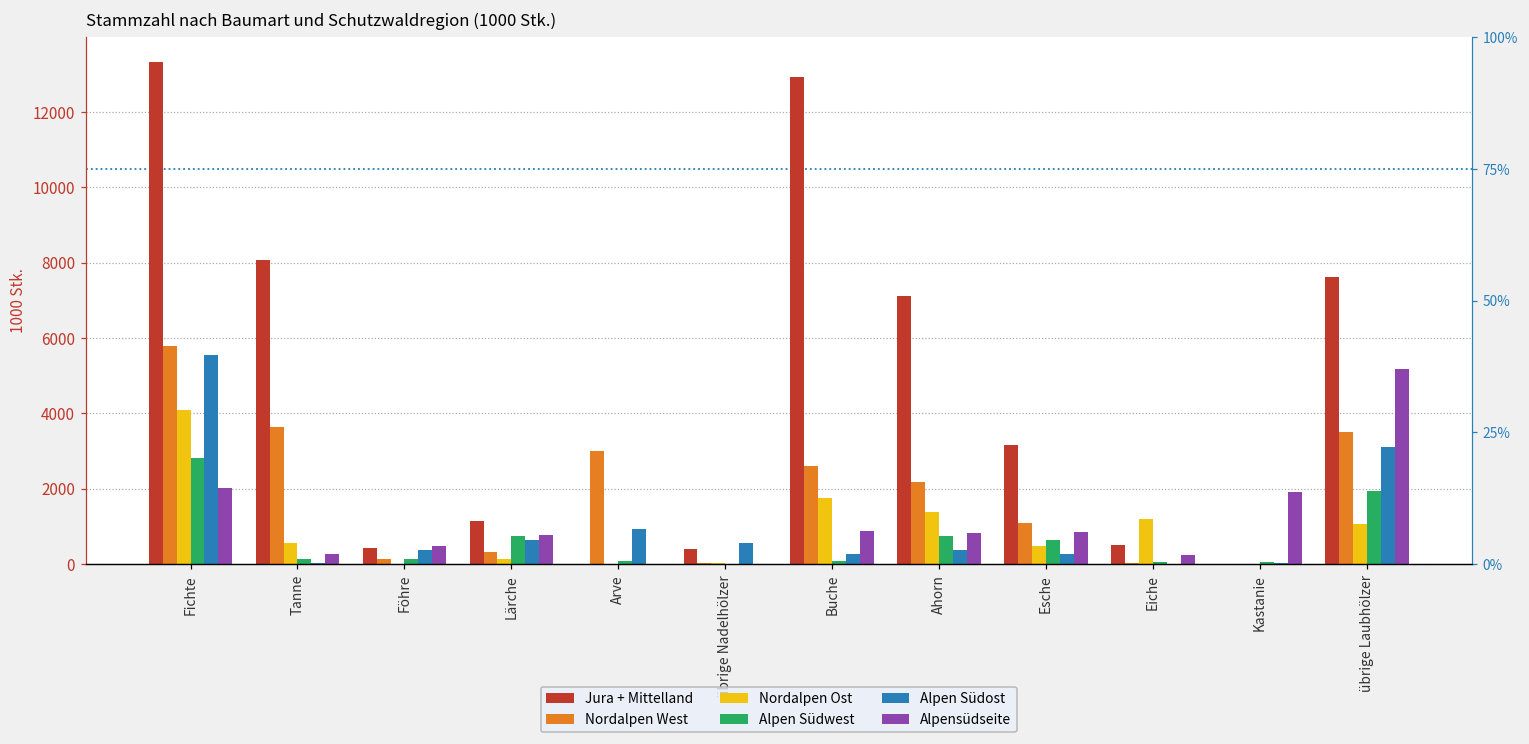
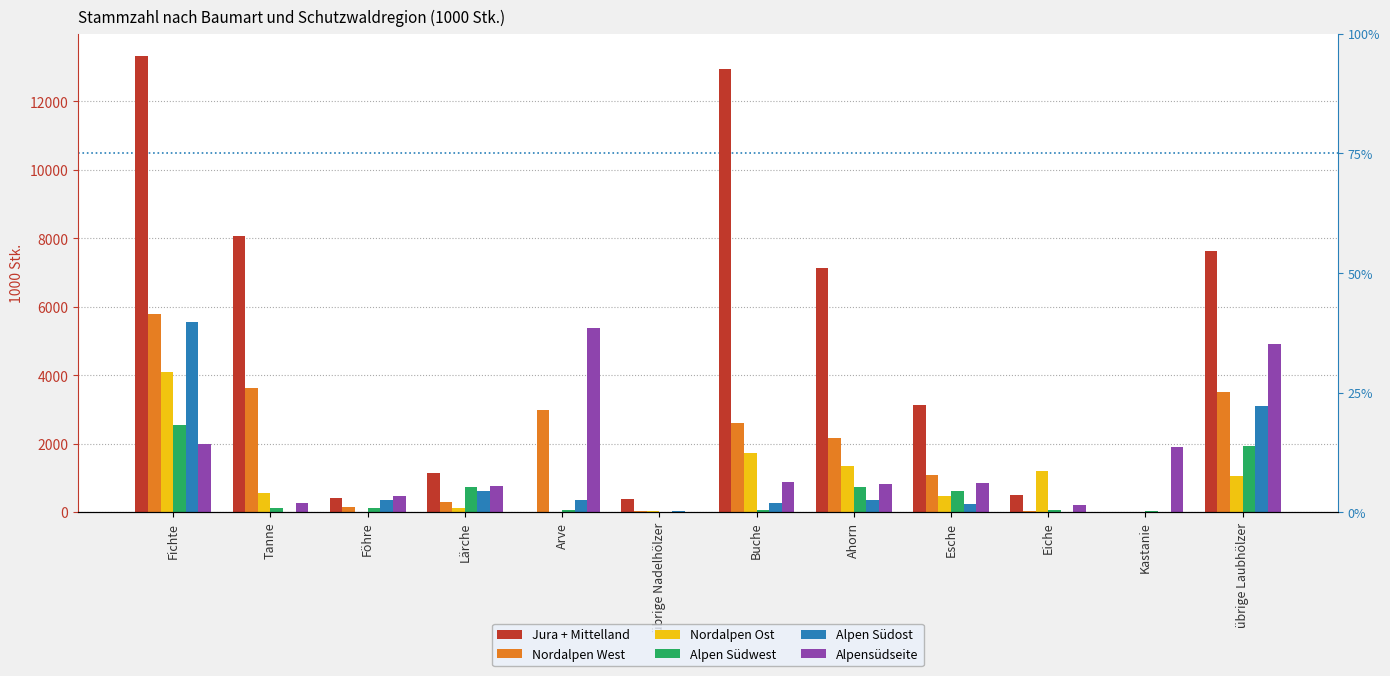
  {
    "Jura + Mittelland": {
      "Fichte": 13300,
      "Tanne": 8100,
      "Föhre": 400,
      "Lärche": 1100,
      "Arve": 0,
      "übrige Nadelhölzer": 400,
      "Buche": 12900,
      "Ahorn": 7100,
      "Esche": 3100,
      "Eiche": 500,
      "Kastanie": 0,
      "übrige Laubhölzer": 7600
    },
    "Nordalpen West": {
      "Fichte": 5800,
      "Tanne": 3600,
      "Föhre": 100,
      "Lärche": 300,
      "Arve": 3000,
      "Buche": 2600,
      "Ahorn": 2200,
      "Esche": 1100,
      "Kastanie": 0,
      "übrige Laubhölzer": 3500
    },
    "Nordalpen Ost": {
      "Fichte": 4100,
      "Tanne": 600,
      "Föhre": 0,
      "Lärche": 100,
      "Arve": 0,
      "Buche": 1700,
      "Ahorn": 1400,
      "Esche": 500,
      "Eiche": 1200,
      "Kastanie": 0,
      "übrige Laubhölzer": 1100
    },
    "Alpen Südwest": {
-     "Fichte": 2800,
+     "Fichte": 2500,
      "Tanne": 100,
      "Föhre": 100,
      "Lärche": 800,
      "Arve": 100,
      "übrige Nadelhölzer": 0,
      "Ahorn": 700,
      "Esche": 600,
      "übrige Laubhölzer": 1900
    },
    "Alpen Südost": {
      "Fichte": 5600,
      "Föhre": 400,
      "Lärche": 600,
-     "Arve": 900,
-     "übrige Nadelhölzer": 600,
+     "Arve": 300,
+     "übrige Nadelhölzer": 0,
      "Buche": 300,
      "Ahorn": 400,
      "Esche": 300,
      "Eiche": 0,
      "übrige Laubhölzer": 3100
    },
    "Alpensüdseite": {
      "Fichte": 2000,
      "Tanne": 300,
      "Föhre": 500,
      "Lärche": 800,
-     "Arve": 0,
+     "Arve": 5400,
      "übrige Nadelhölzer": 0,
      "Buche": 900,
      "Ahorn": 800,
      "Esche": 800,
      "Eiche": 200,
      "Kastanie": 1900,
-     "übrige Laubhölzer": 5200
+     "übrige Laubhölzer": 4900
    }
  }
